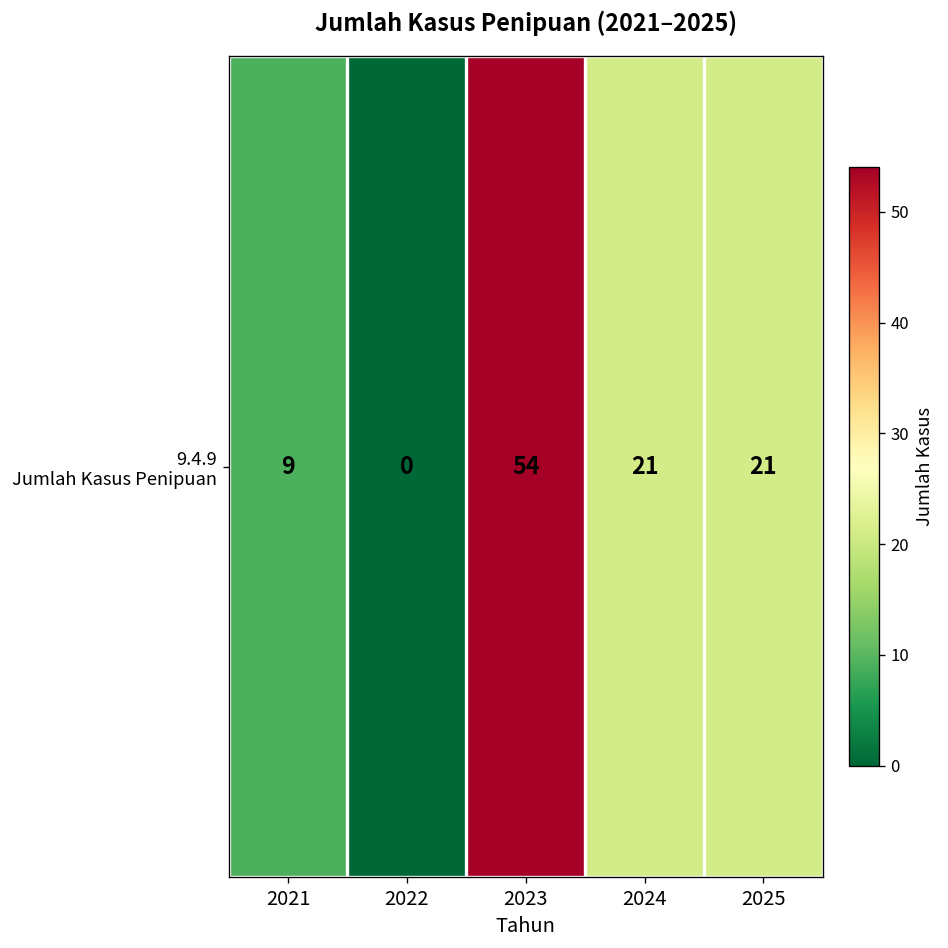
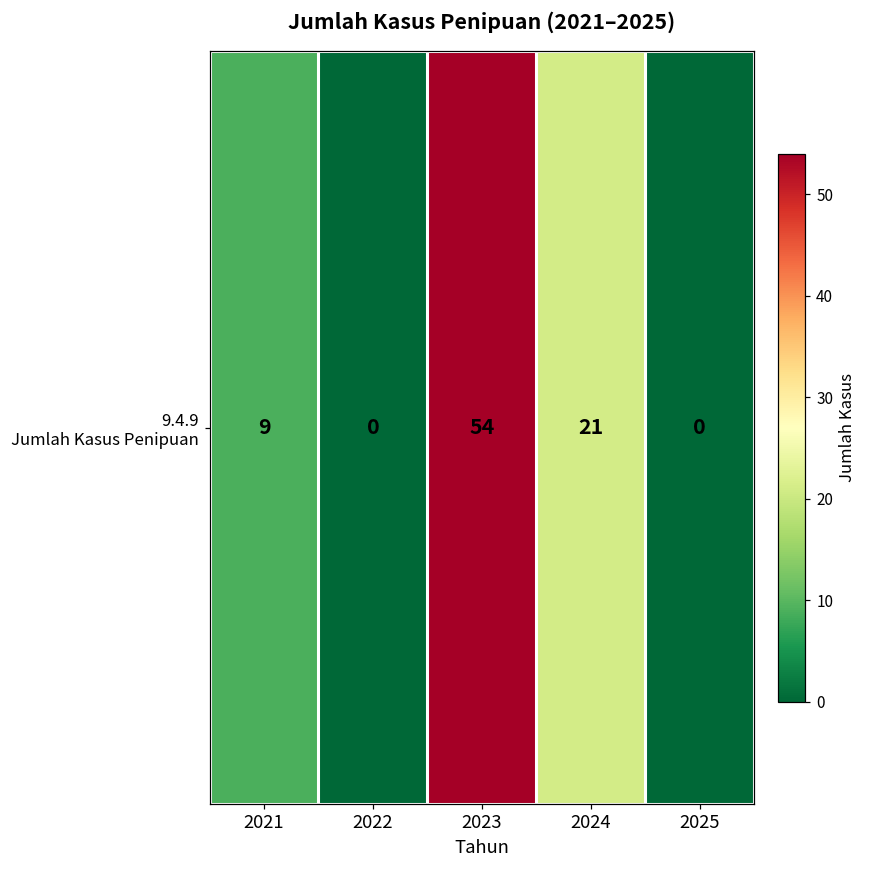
  {
    "9.4.9 Jumlah Kasus Penipuan": {
      "2021": 9,
      "2022": 0,
      "2023": 54,
      "2024": 21,
-     "2025": 21
+     "2025": 0
    }
  }
